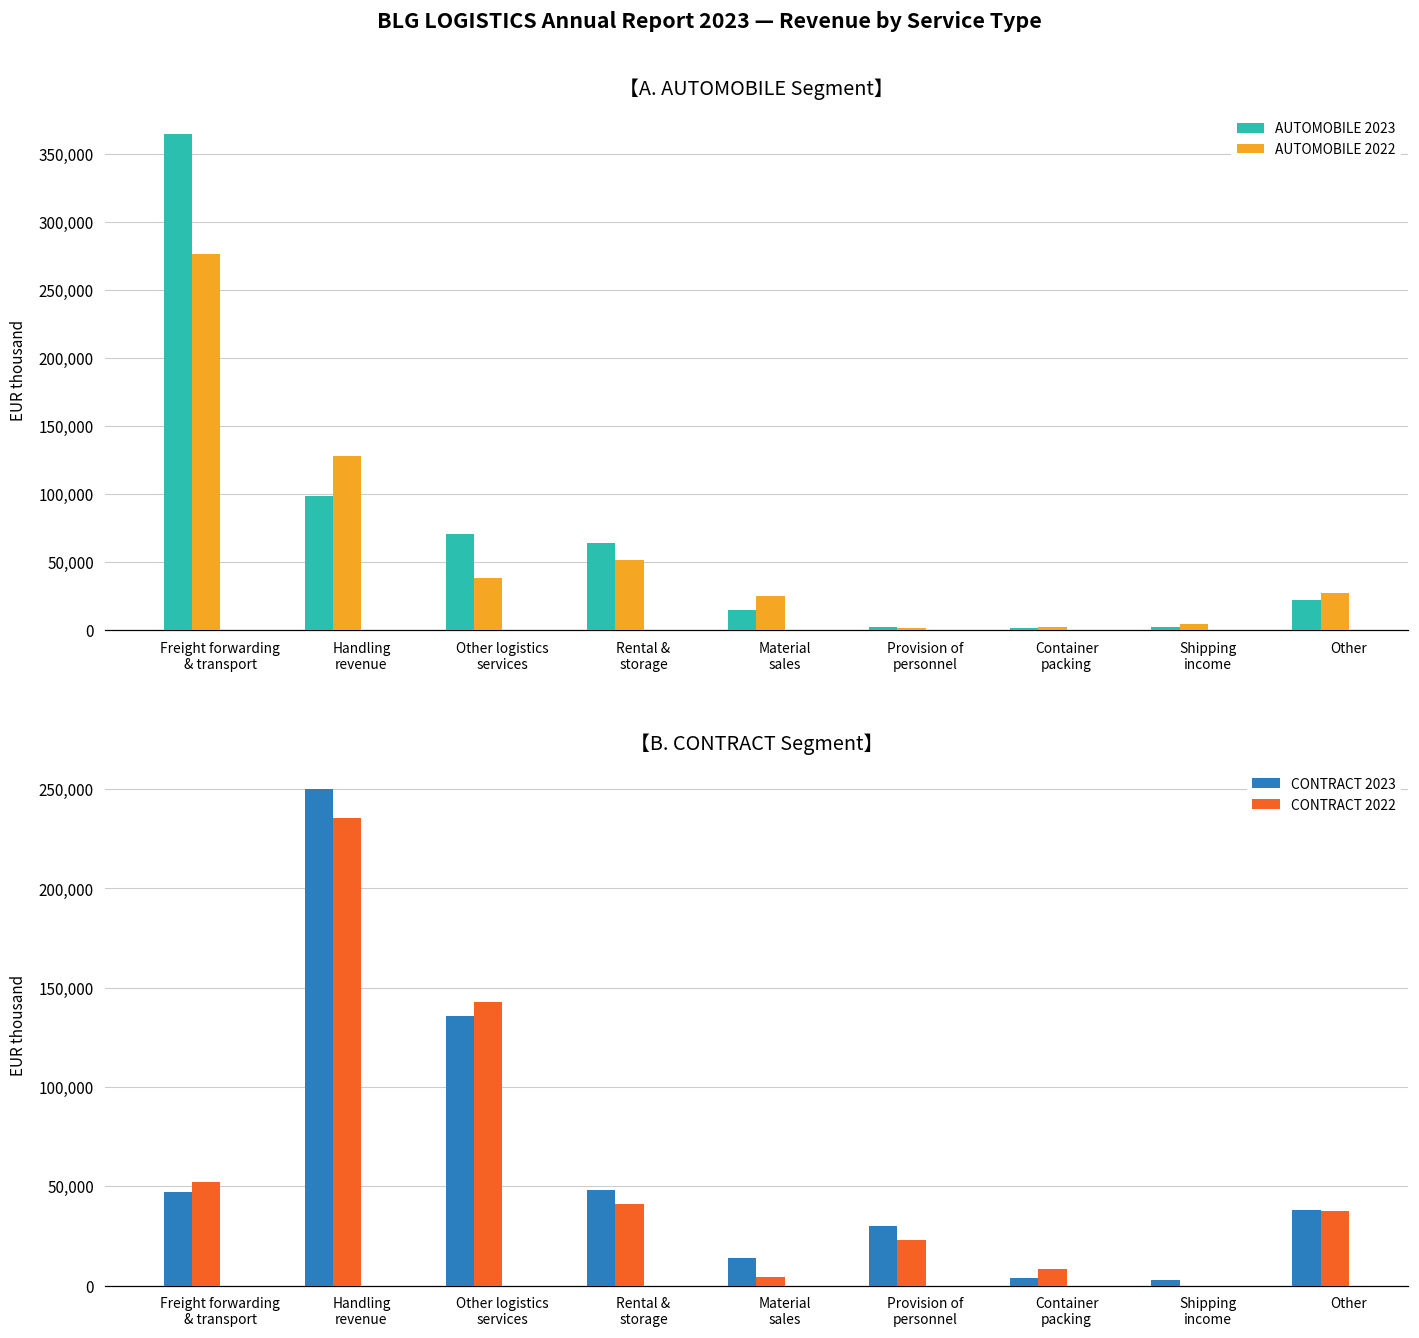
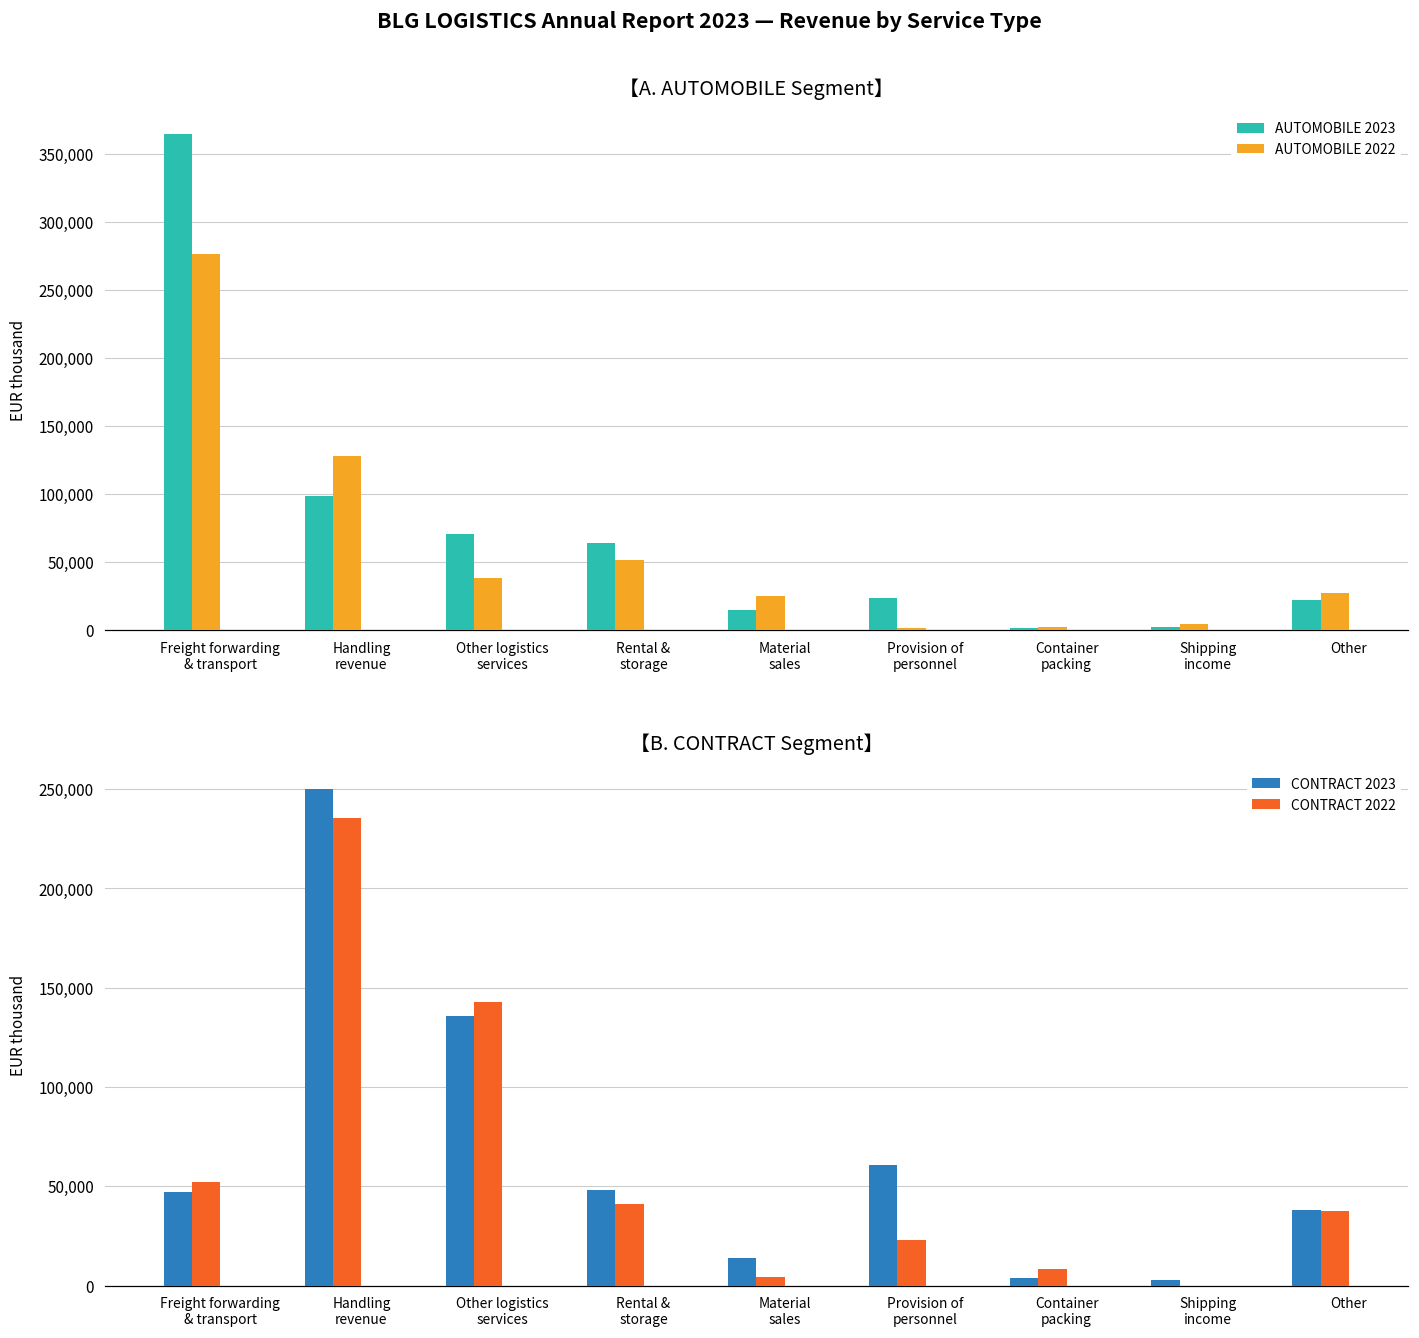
  {
    "【A. AUTOMOBILE Segment】": {
      "AUTOMOBILE 2023": {
        "Freight forwarding & transport": "365,000",
        "Handling revenue": "99,000",
        "Other logistics services": "70,000",
        "Rental & storage": "64,000",
        "Material sales": "15,000",
-       "Provision of personnel": "2,000",
+       "Provision of personnel": "23,000",
        "Shipping income": "3,000",
        "Other": "22,000"
      },
      "AUTOMOBILE 2022": {
        "Freight forwarding & transport": "277,000",
        "Handling revenue": "128,000",
        "Other logistics services": "39,000",
        "Rental & storage": "52,000",
        "Material sales": "25,000",
        "Container packing": "2,000",
        "Shipping income": "5,000",
        "Other": "27,000"
      }
    },
    "【B. CONTRACT Segment】": {
      "CONTRACT 2023": {
        "Freight forwarding & transport": "47,000",
        "Handling revenue": "250,000",
        "Other logistics services": "136,000",
        "Rental & storage": "48,000",
        "Material sales": "14,000",
-       "Provision of personnel": "30,000",
+       "Provision of personnel": "61,000",
        "Container packing": "4,000",
        "Shipping income": "3,000",
        "Other": "38,000"
      },
      "CONTRACT 2022": {
        "Freight forwarding & transport": "52,000",
        "Handling revenue": "236,000",
        "Other logistics services": "143,000",
        "Rental & storage": "41,000",
        "Material sales": "4,000",
        "Provision of personnel": "23,000",
        "Container packing": "8,000",
        "Shipping income": "0",
        "Other": "37,000"
      }
    }
  }
